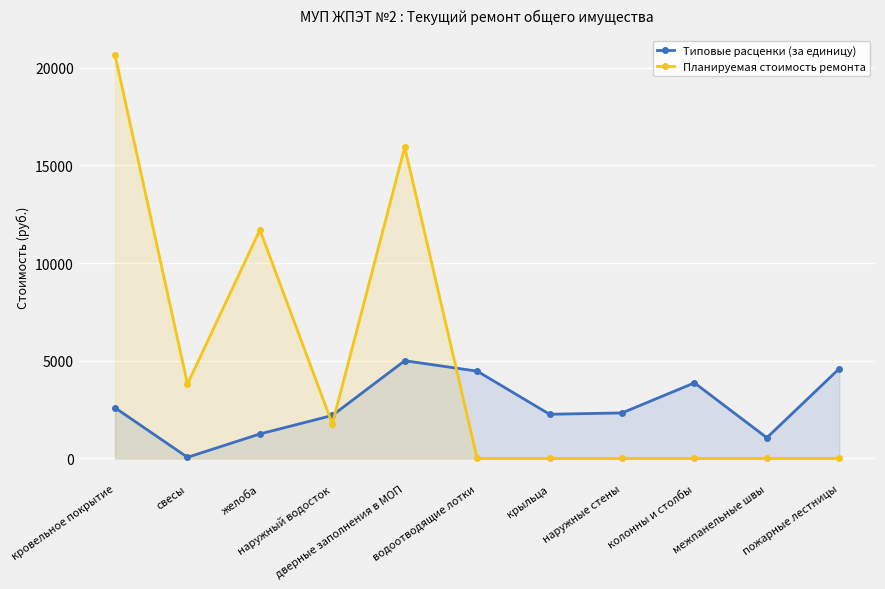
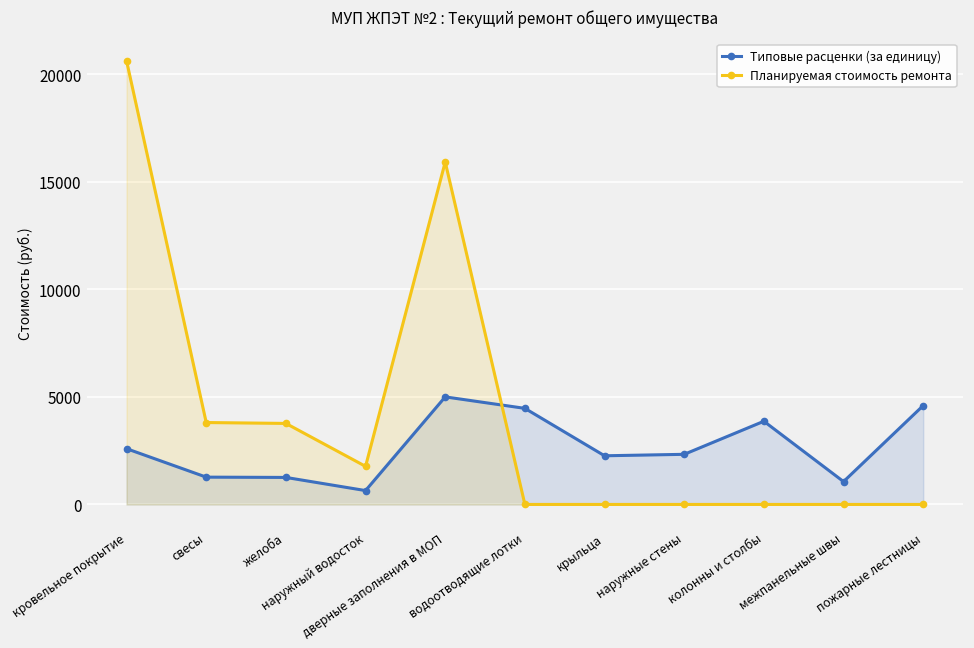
  {
    "Типовые расценки (за единицу)": {
      "кровельное покрытие": 2600,
-     "свесы": 100,
+     "свесы": 1300,
      "желоба": 1300,
-     "наружный водосток": 2200,
+     "наружный водосток": 600,
      "дверные заполнения в МОП": 5000,
      "водоотводящие лотки": 4500,
      "крыльца": 2300,
      "наружные стены": 2300,
      "колонны и столбы": 3900,
      "межпанельные швы": 1100,
      "пожарные лестницы": 4600
    },
    "Планируемая стоимость ремонта": {
      "кровельное покрытие": 20600,
      "свесы": 3800,
-     "желоба": 11700,
+     "желоба": 3800,
      "наружный водосток": 1800,
      "дверные заполнения в МОП": 15900,
      "водоотводящие лотки": 0,
      "крыльца": 0,
      "наружные стены": 0,
      "колонны и столбы": 0,
      "межпанельные швы": 0,
      "пожарные лестницы": 0
    }
  }
